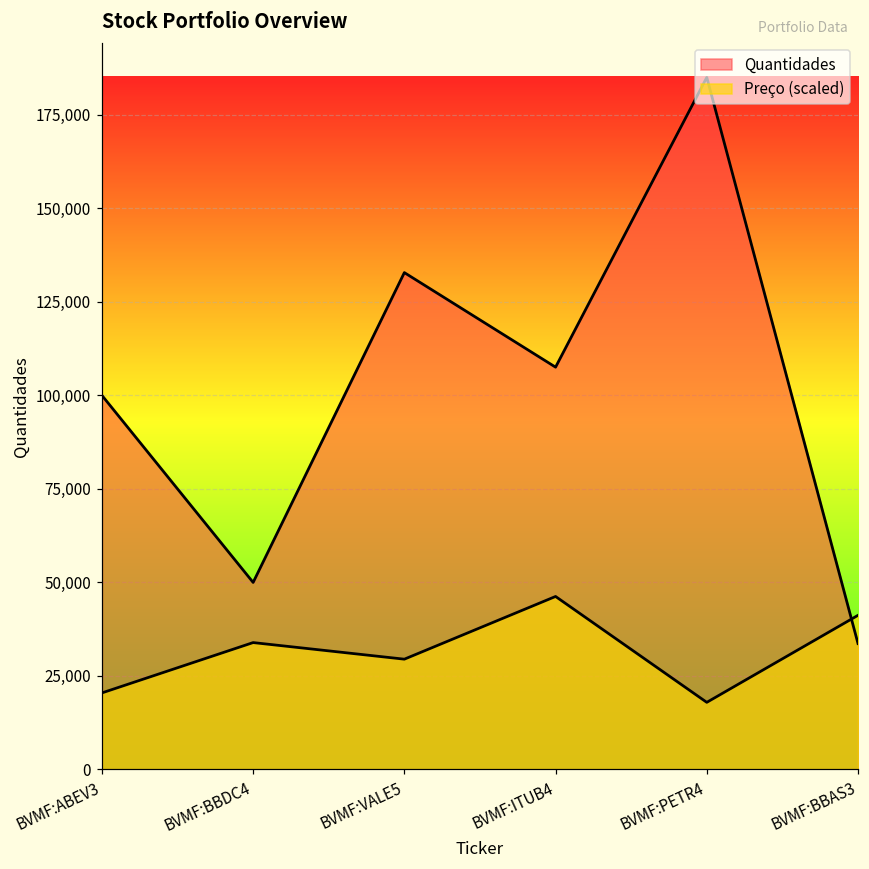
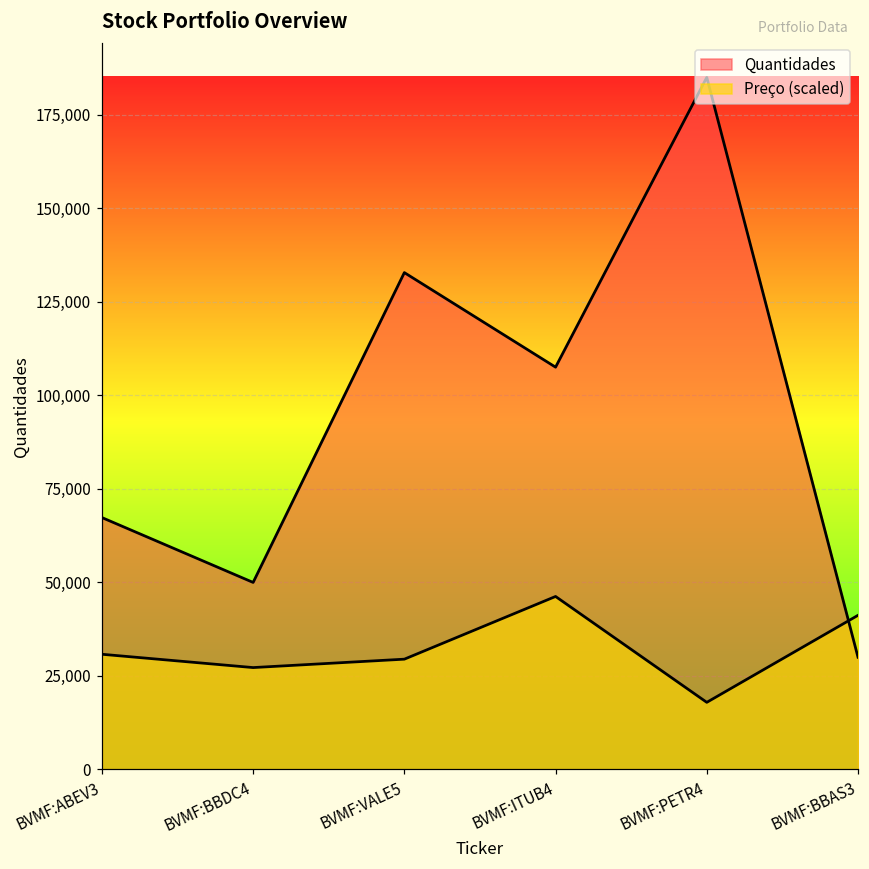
  {
    "Quantidades": {
-     "BVMF:ABEV3": "100,000",
+     "BVMF:ABEV3": "67,000",
      "BVMF:BBDC4": "50,000",
      "BVMF:VALE5": "133,000",
      "BVMF:ITUB4": "108,000",
-     "BVMF:BBAS3": "34,000"
+     "BVMF:BBAS3": "30,000"
    },
    "Preço (scaled)": {
-     "BVMF:ABEV3": "20,000",
-     "BVMF:BBDC4": "34,000",
+     "BVMF:ABEV3": "31,000",
+     "BVMF:BBDC4": "27,000",
      "BVMF:VALE5": "29,000",
      "BVMF:ITUB4": "46,000",
      "BVMF:PETR4": "18,000",
      "BVMF:BBAS3": "41,000"
    }
  }
